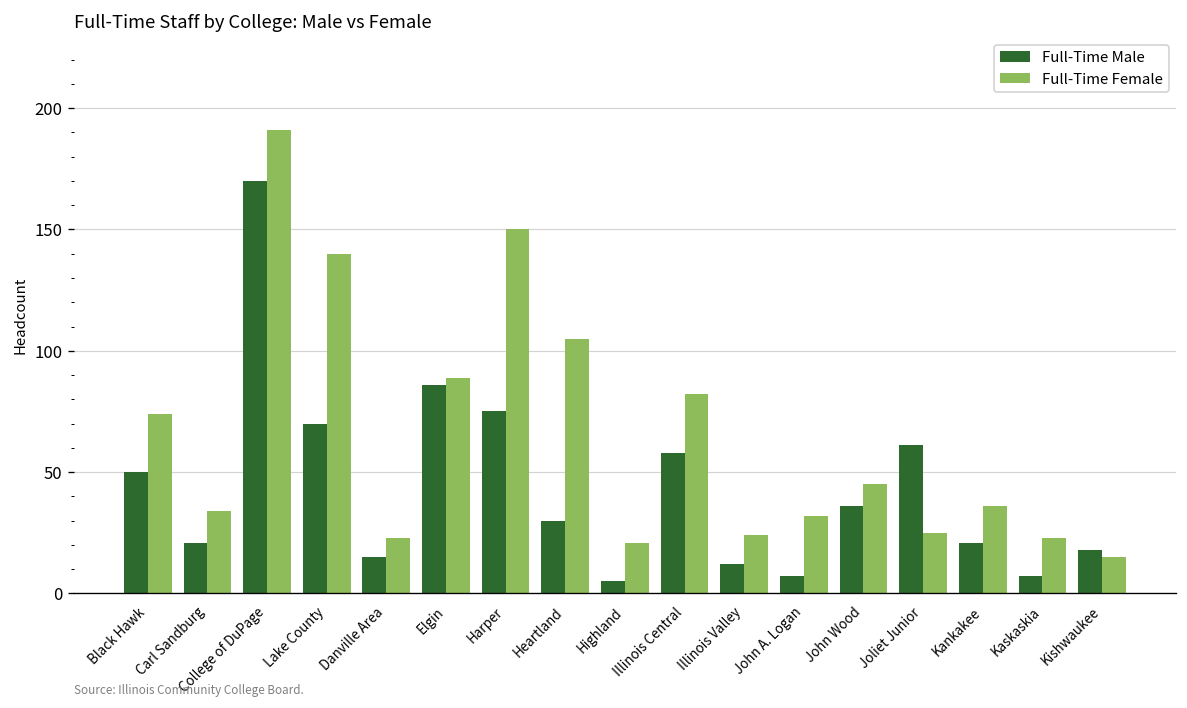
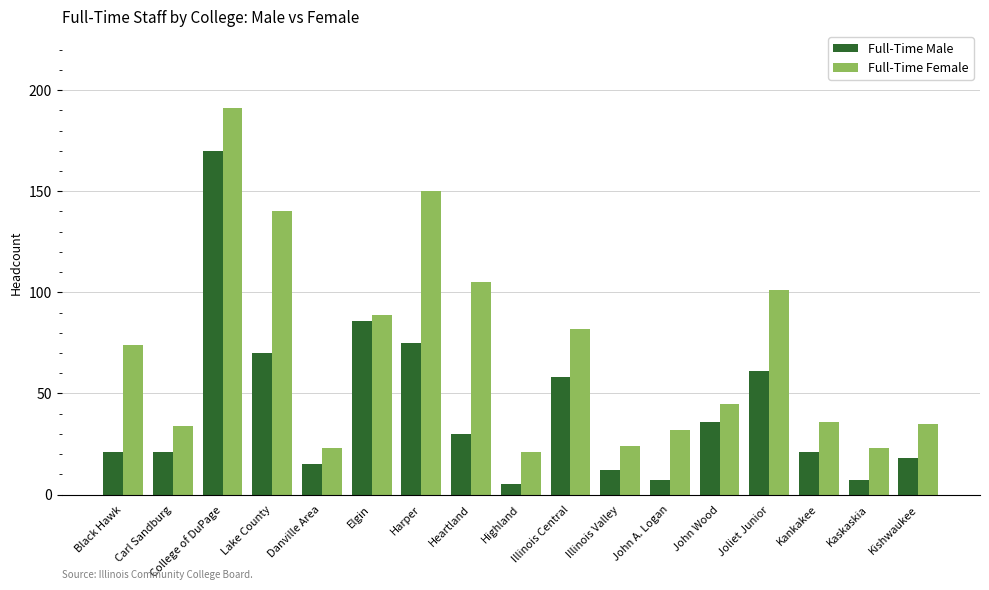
  {
    "Full-Time Male": {
-     "Black Hawk": 50,
+     "Black Hawk": 21,
      "Carl Sandburg": 21,
      "College of DuPage": 170,
      "Lake County": 70,
      "Danville Area": 15,
      "Elgin": 86,
      "Harper": 75,
      "Heartland": 30,
      "Highland": 5,
      "Illinois Central": 58,
      "Illinois Valley": 12,
      "John A. Logan": 7,
      "John Wood": 36,
      "Joliet Junior": 61,
      "Kankakee": 21,
      "Kaskaskia": 7,
      "Kishwaukee": 18
    },
    "Full-Time Female": {
      "Black Hawk": 74,
      "Carl Sandburg": 34,
      "College of DuPage": 191,
      "Lake County": 140,
      "Danville Area": 23,
      "Elgin": 89,
      "Harper": 150,
      "Heartland": 105,
      "Highland": 21,
      "Illinois Central": 82,
      "Illinois Valley": 24,
      "John A. Logan": 32,
      "John Wood": 45,
-     "Joliet Junior": 25,
+     "Joliet Junior": 101,
      "Kankakee": 36,
      "Kaskaskia": 23,
-     "Kishwaukee": 15
+     "Kishwaukee": 35
    }
  }
